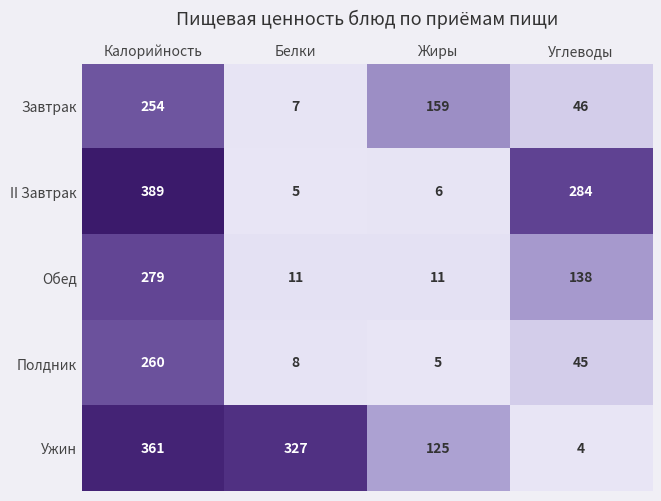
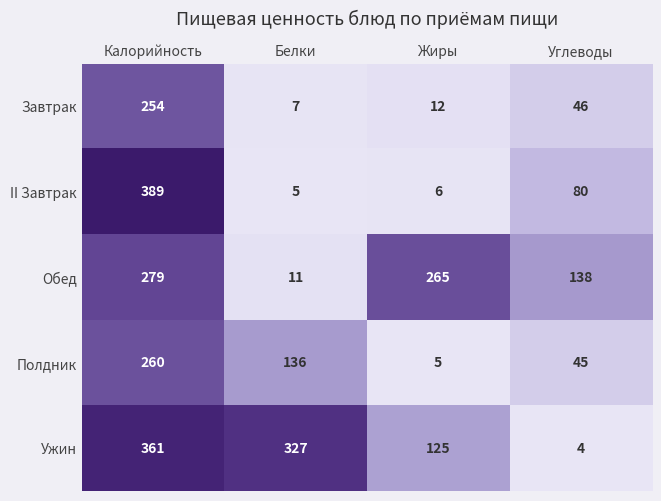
  {
    "Завтрак": {
      "Калорийность": 254,
      "Белки": 7,
-     "Жиры": 159,
+     "Жиры": 12,
      "Углеводы": 46
    },
    "II Завтрак": {
      "Калорийность": 389,
      "Белки": 5,
      "Жиры": 6,
-     "Углеводы": 284
+     "Углеводы": 80
    },
    "Обед": {
      "Калорийность": 279,
      "Белки": 11,
-     "Жиры": 11,
+     "Жиры": 265,
      "Углеводы": 138
    },
    "Полдник": {
      "Калорийность": 260,
-     "Белки": 8,
+     "Белки": 136,
      "Жиры": 5,
      "Углеводы": 45
    },
    "Ужин": {
      "Калорийность": 361,
      "Белки": 327,
      "Жиры": 125,
      "Углеводы": 4
    }
  }
